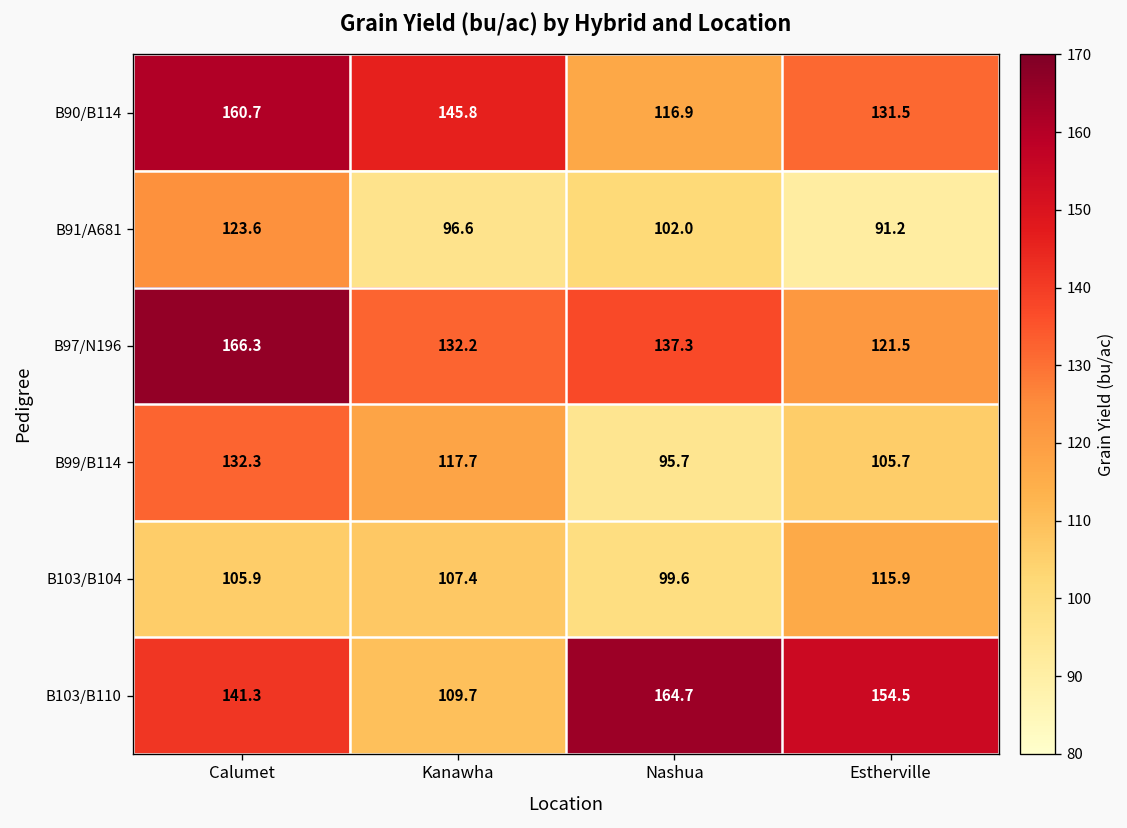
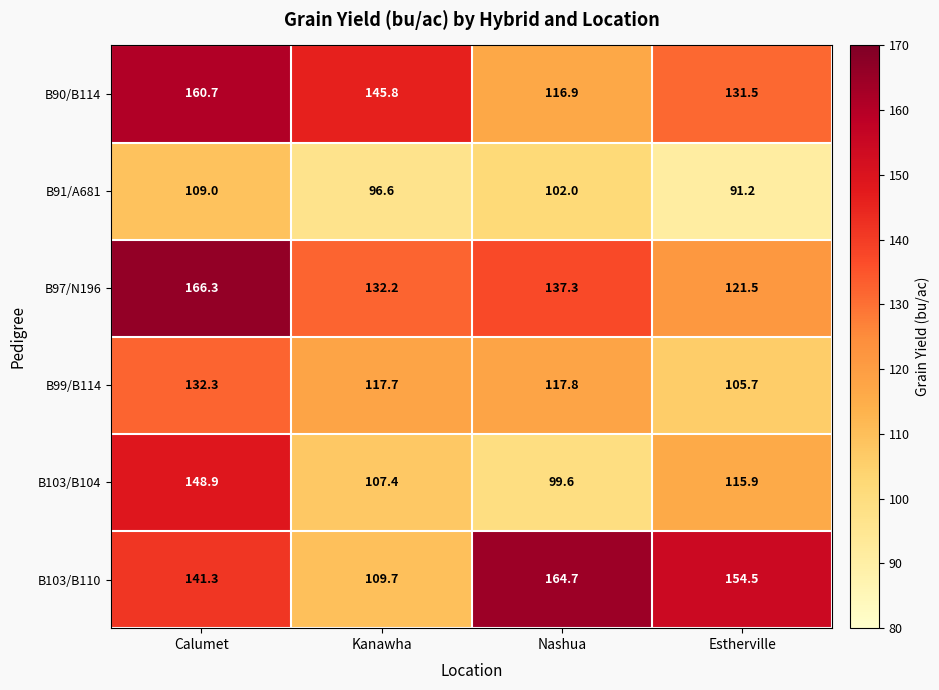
  {
    "B90/B114": {
      "Calumet": 160.7,
      "Kanawha": 145.8,
      "Nashua": 116.9,
      "Estherville": 131.5
    },
    "B91/A681": {
-     "Calumet": 123.6,
+     "Calumet": 109.0,
      "Kanawha": 96.6,
      "Nashua": 102.0,
      "Estherville": 91.2
    },
    "B97/N196": {
      "Calumet": 166.3,
      "Kanawha": 132.2,
      "Nashua": 137.3,
      "Estherville": 121.5
    },
    "B99/B114": {
      "Calumet": 132.3,
      "Kanawha": 117.7,
-     "Nashua": 95.7,
+     "Nashua": 117.8,
      "Estherville": 105.7
    },
    "B103/B104": {
-     "Calumet": 105.9,
+     "Calumet": 148.9,
      "Kanawha": 107.4,
      "Nashua": 99.6,
      "Estherville": 115.9
    },
    "B103/B110": {
      "Calumet": 141.3,
      "Kanawha": 109.7,
      "Nashua": 164.7,
      "Estherville": 154.5
    }
  }
